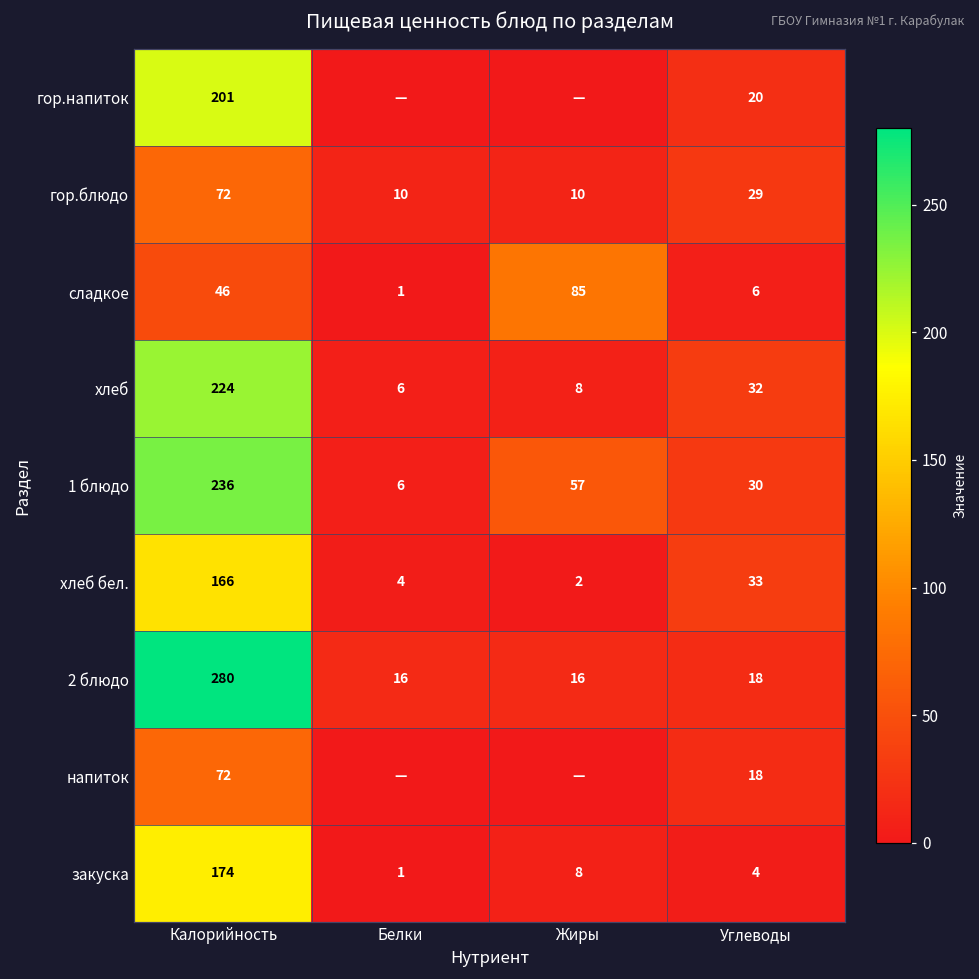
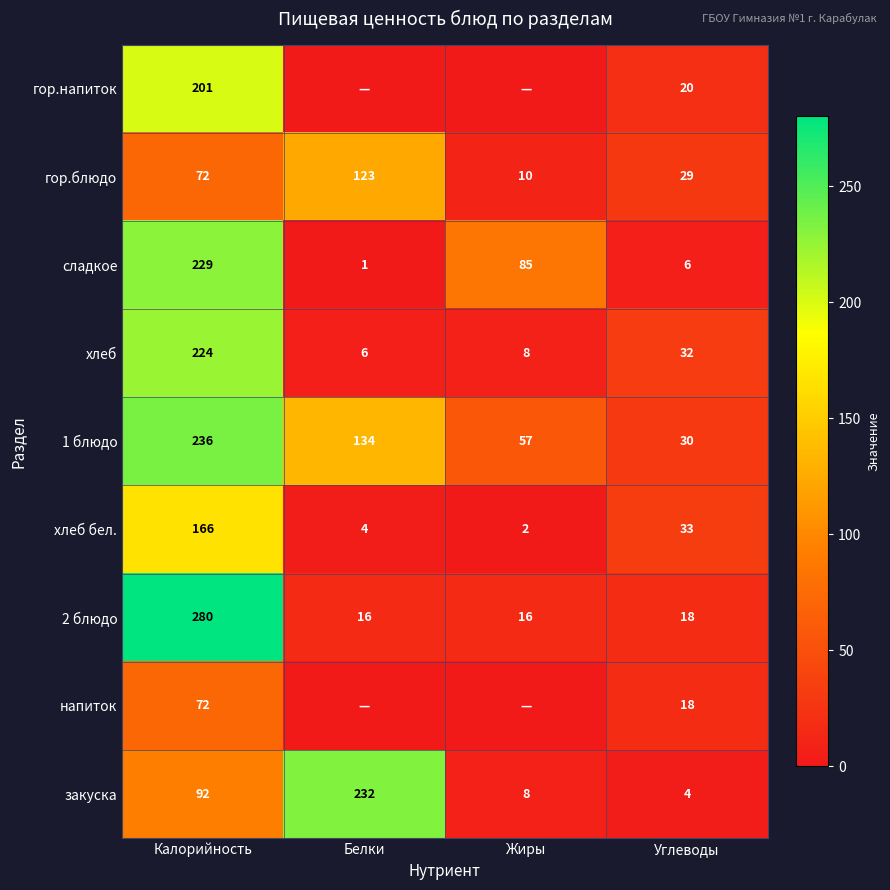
  {
    "гор.напиток": {
      "Калорийность": 201,
      "Углеводы": 20
    },
    "гор.блюдо": {
      "Калорийность": 72,
-     "Белки": 10,
+     "Белки": 123,
      "Жиры": 10,
      "Углеводы": 29
    },
    "сладкое": {
-     "Калорийность": 46,
+     "Калорийность": 229,
      "Белки": 1,
      "Жиры": 85,
      "Углеводы": 6
    },
    "хлеб": {
      "Калорийность": 224,
      "Белки": 6,
      "Жиры": 8,
      "Углеводы": 32
    },
    "1 блюдо": {
      "Калорийность": 236,
-     "Белки": 6,
+     "Белки": 134,
      "Жиры": 57,
      "Углеводы": 30
    },
    "хлеб бел.": {
      "Калорийность": 166,
      "Белки": 4,
      "Жиры": 2,
      "Углеводы": 33
    },
    "2 блюдо": {
      "Калорийность": 280,
      "Белки": 16,
      "Жиры": 16,
      "Углеводы": 18
    },
    "напиток": {
      "Калорийность": 72,
      "Углеводы": 18
    },
    "закуска": {
-     "Калорийность": 174,
-     "Белки": 1,
+     "Калорийность": 92,
+     "Белки": 232,
      "Жиры": 8,
      "Углеводы": 4
    }
  }
